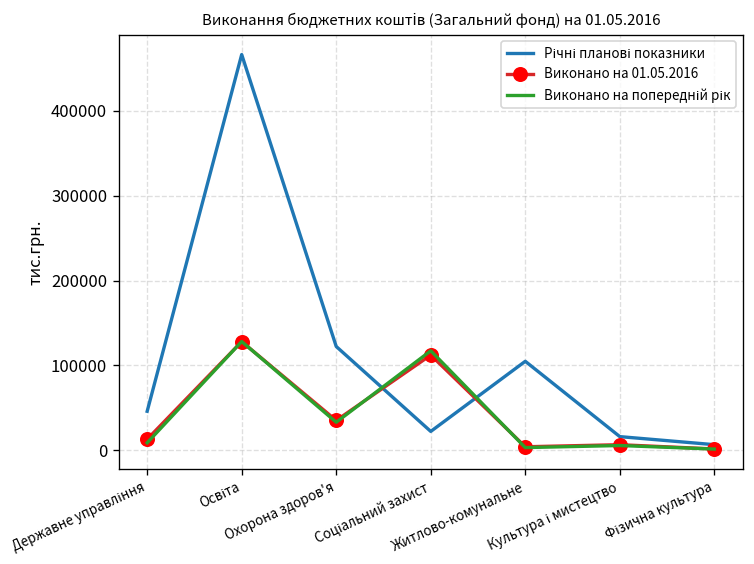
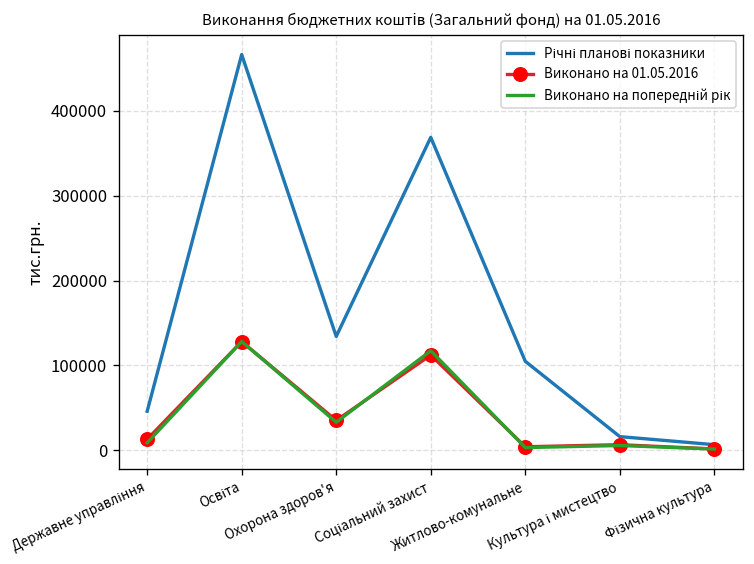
  {
    "Річні планові показники": {
      "Державне управління": 50000,
      "Освіта": 470000,
-     "Охорона здоров'я": 120000,
-     "Соціальний захист": 20000,
+     "Охорона здоров'я": 130000,
+     "Соціальний захист": 370000,
      "Житлово-комунальне": 100000,
      "Культура і мистецтво": 20000,
      "Фізична культура": 10000
    },
    "Виконано на 01.05.2016": {
      "Державне управління": 10000,
      "Соціальний захист": 110000
    },
    "Виконано на попередній рік": {
      "Державне управління": 10000,
      "Соціальний захист": 120000
    }
  }
